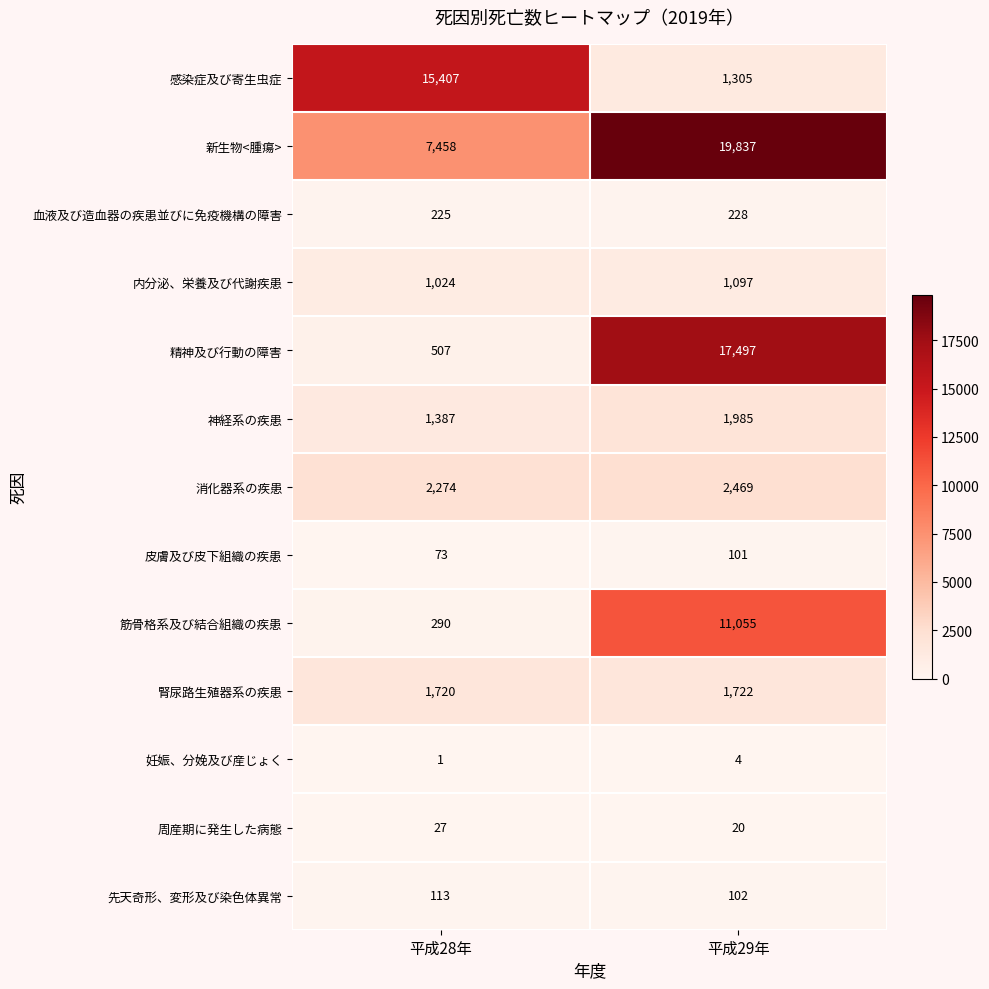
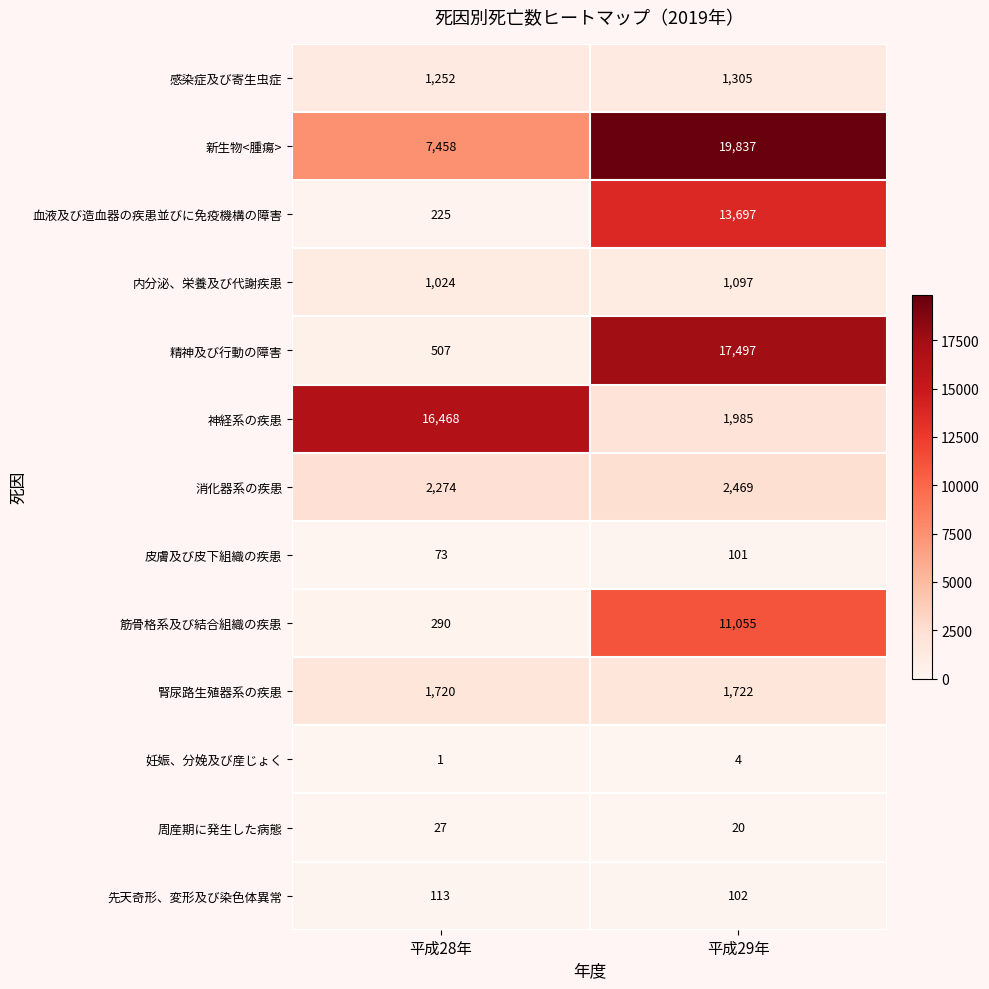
  {
    "感染症及び寄生虫症": {
-     "平成28年": "15,407",
+     "平成28年": "1,252",
      "平成29年": "1,305"
    },
    "新生物<腫瘍>": {
      "平成28年": "7,458",
      "平成29年": "19,837"
    },
    "血液及び造血器の疾患並びに免疫機構の障害": {
      "平成28年": "225",
-     "平成29年": "228"
+     "平成29年": "13,697"
    },
    "内分泌、栄養及び代謝疾患": {
      "平成28年": "1,024",
      "平成29年": "1,097"
    },
    "精神及び行動の障害": {
      "平成28年": "507",
      "平成29年": "17,497"
    },
    "神経系の疾患": {
-     "平成28年": "1,387",
+     "平成28年": "16,468",
      "平成29年": "1,985"
    },
    "消化器系の疾患": {
      "平成28年": "2,274",
      "平成29年": "2,469"
    },
    "皮膚及び皮下組織の疾患": {
      "平成28年": "73",
      "平成29年": "101"
    },
    "筋骨格系及び結合組織の疾患": {
      "平成28年": "290",
      "平成29年": "11,055"
    },
    "腎尿路生殖器系の疾患": {
      "平成28年": "1,720",
      "平成29年": "1,722"
    },
    "妊娠、分娩及び産じょく": {
      "平成28年": "1",
      "平成29年": "4"
    },
    "周産期に発生した病態": {
      "平成28年": "27",
      "平成29年": "20"
    },
    "先天奇形、変形及び染色体異常": {
      "平成28年": "113",
      "平成29年": "102"
    }
  }
